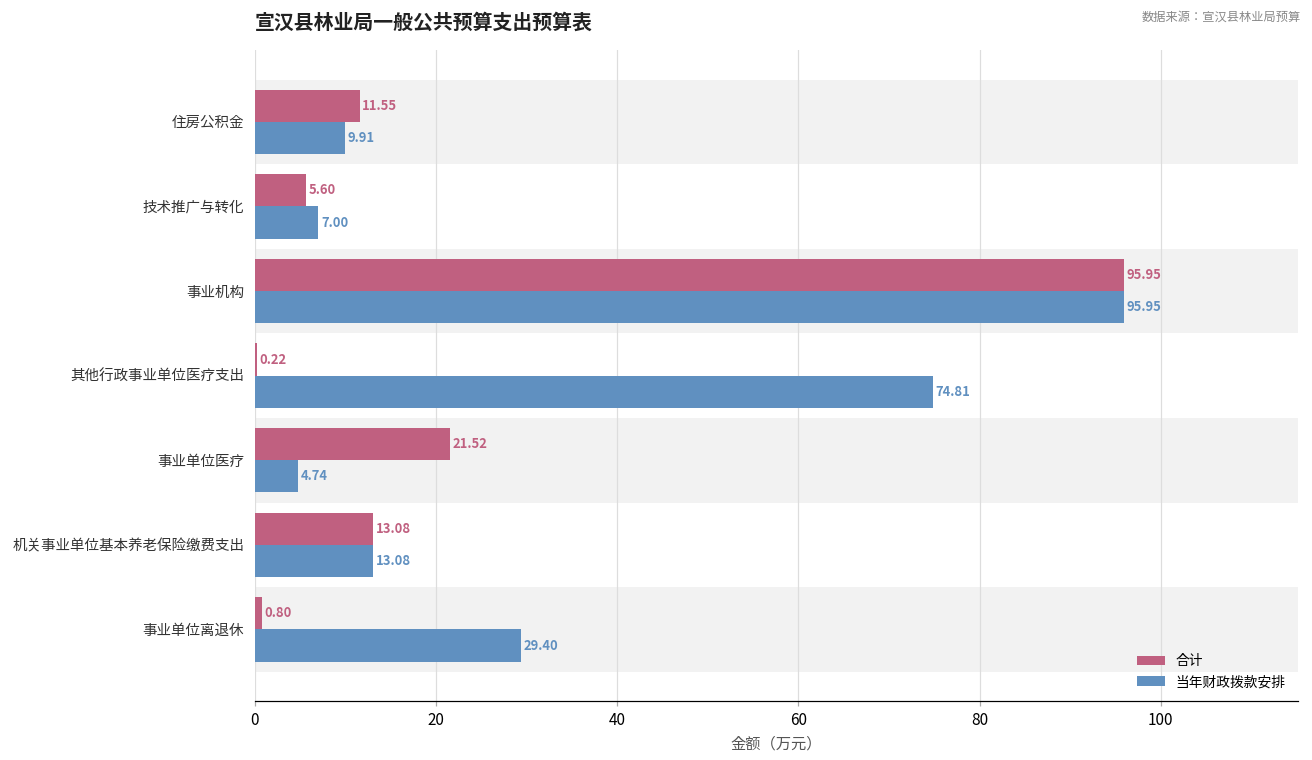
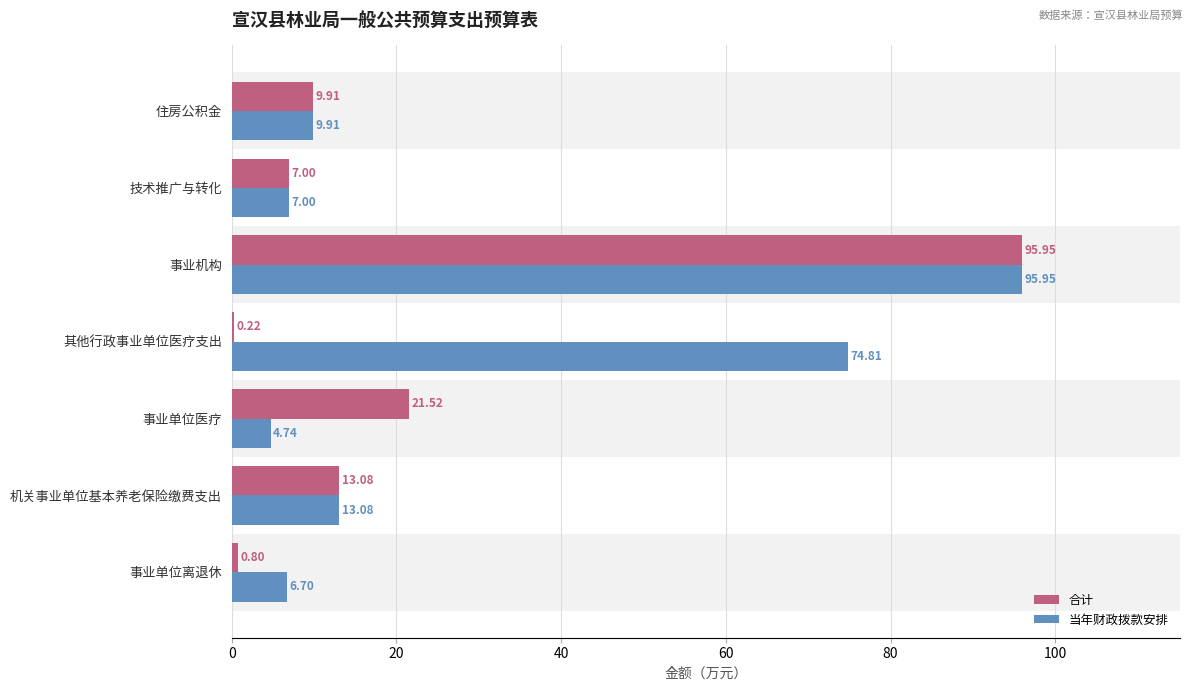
  {
    "合计": {
-     "住房公积金": 11.55,
-     "技术推广与转化": 5.60,
+     "住房公积金": 9.91,
+     "技术推广与转化": 7.00,
      "事业机构": 95.95,
      "其他行政事业单位医疗支出": 0.22,
      "事业单位医疗": 21.52,
      "机关事业单位基本养老保险缴费支出": 13.08,
      "事业单位离退休": 0.80
    },
    "当年财政拨款安排": {
      "住房公积金": 9.91,
      "技术推广与转化": 7.00,
      "事业机构": 95.95,
      "其他行政事业单位医疗支出": 74.81,
      "事业单位医疗": 4.74,
      "机关事业单位基本养老保险缴费支出": 13.08,
-     "事业单位离退休": 29.40
+     "事业单位离退休": 6.70
    }
  }
